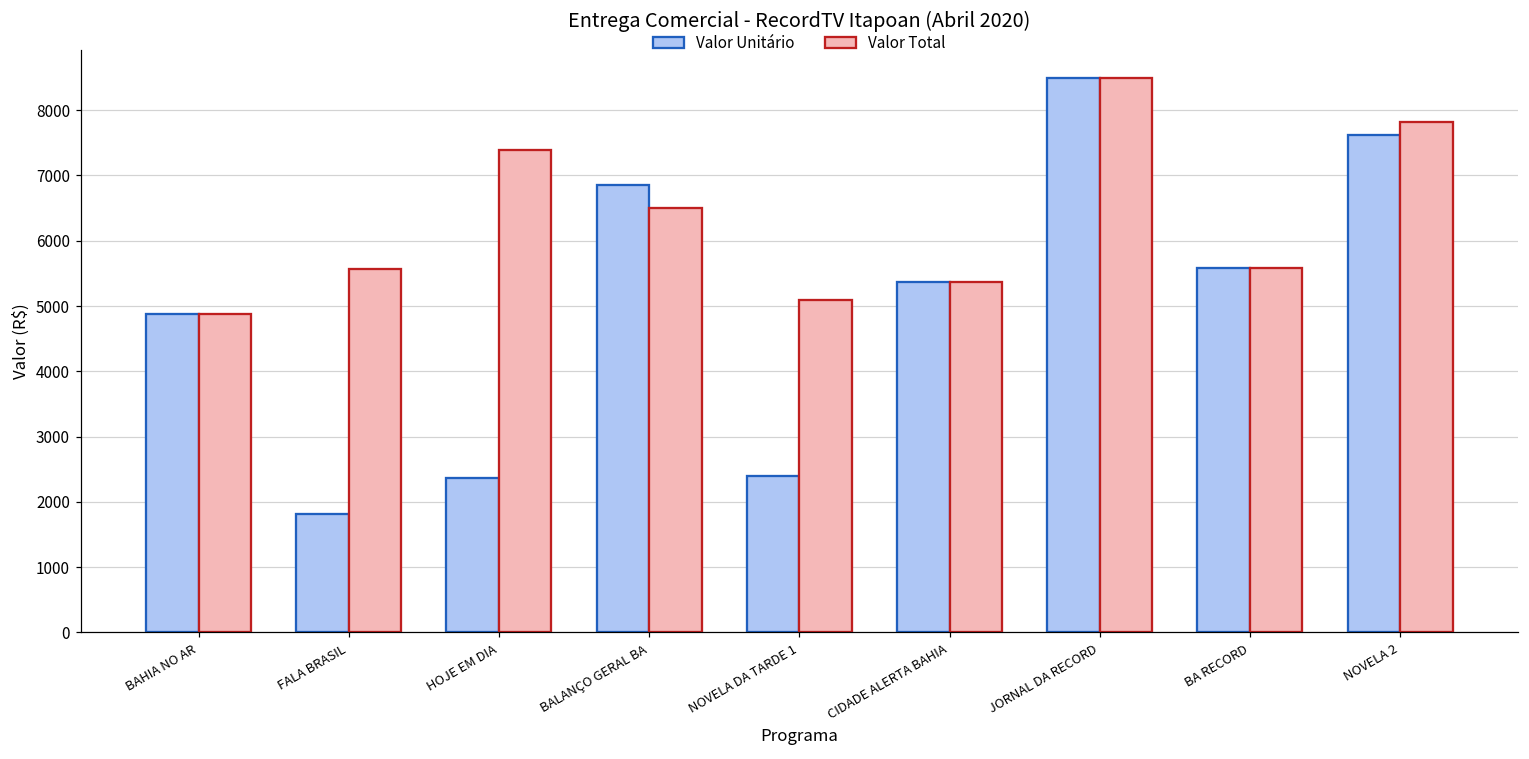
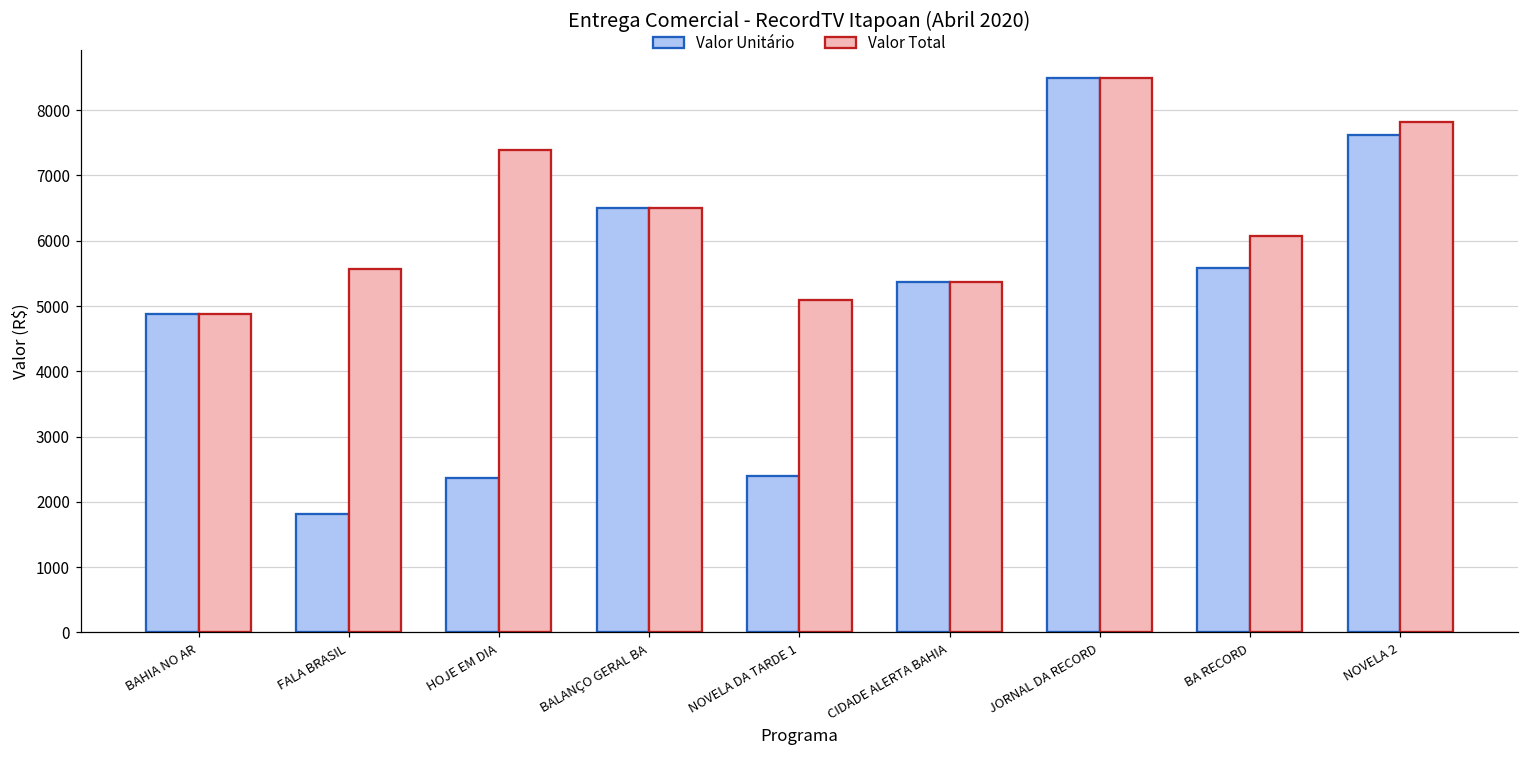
  {
    "Valor Unitário": {
      "BAHIA NO AR": 4900,
      "FALA BRASIL": 1800,
      "HOJE EM DIA": 2400,
-     "BALANÇO GERAL BA": 6800,
+     "BALANÇO GERAL BA": 6500,
      "NOVELA DA TARDE 1": 2400,
      "CIDADE ALERTA BAHIA": 5400,
      "JORNAL DA RECORD": 8500,
      "BA RECORD": 5600,
      "NOVELA 2": 7600
    },
    "Valor Total": {
      "BAHIA NO AR": 4900,
      "FALA BRASIL": 5600,
      "HOJE EM DIA": 7400,
      "BALANÇO GERAL BA": 6500,
      "NOVELA DA TARDE 1": 5100,
      "CIDADE ALERTA BAHIA": 5400,
      "JORNAL DA RECORD": 8500,
-     "BA RECORD": 5600,
+     "BA RECORD": 6100,
      "NOVELA 2": 7800
    }
  }
